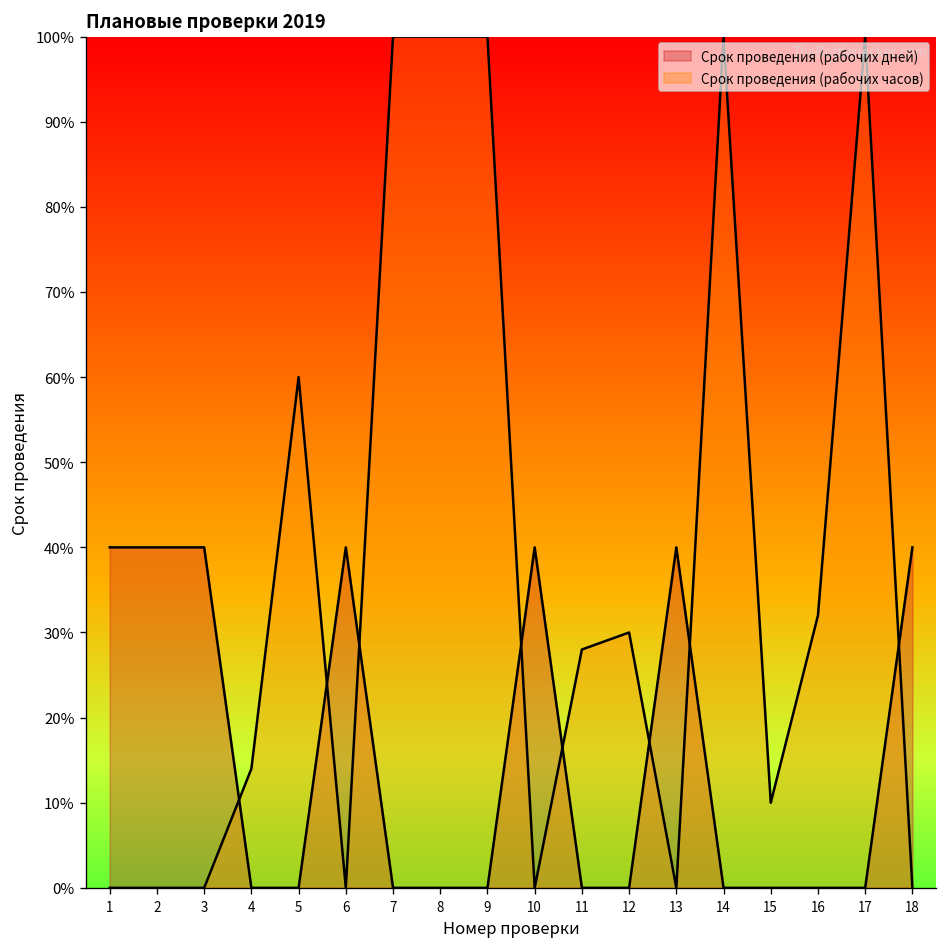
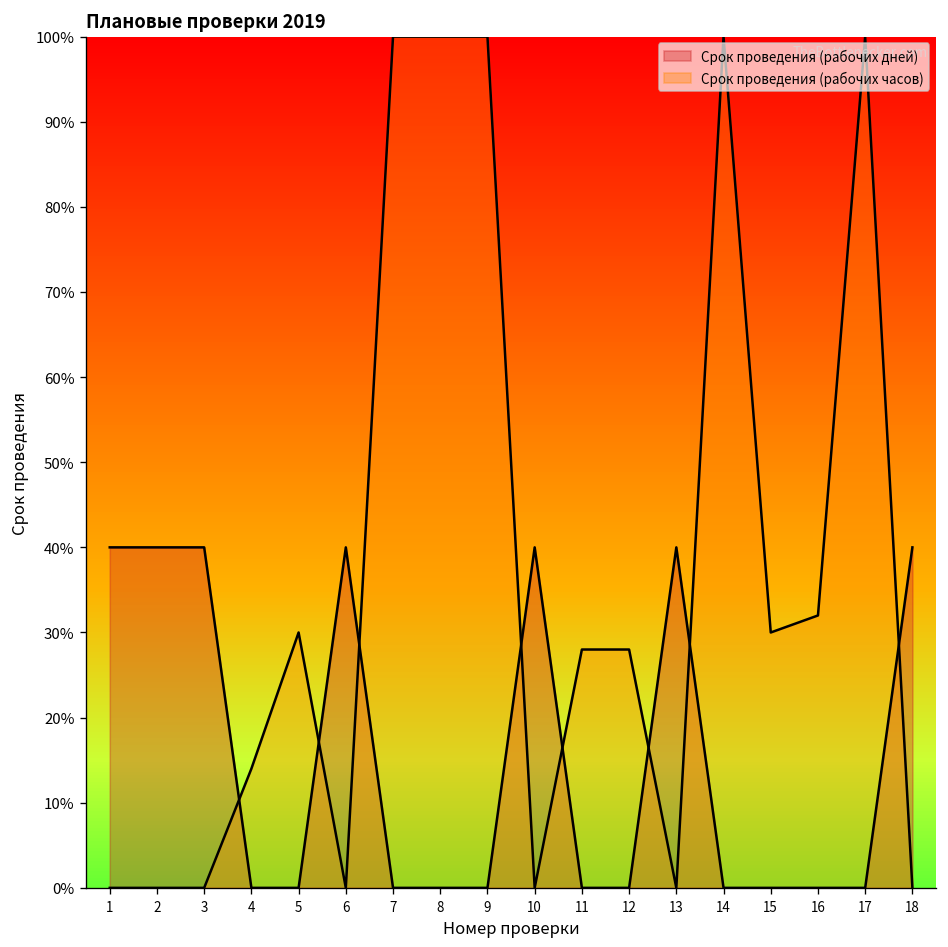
  {
    "Срок проведения (рабочих дней)": {
      "1": "40%",
      "2": "40%",
      "3": "40%",
      "4": "0%",
      "5": "0%",
      "6": "40%",
      "7": "0%",
      "8": "0%",
      "9": "0%",
      "10": "40%",
      "11": "0%",
      "12": "0%",
      "13": "40%",
      "14": "0%",
      "15": "0%",
      "16": "0%",
      "17": "0%",
      "18": "40%"
    },
    "Срок проведения (рабочих часов)": {
      "1": "0%",
      "2": "0%",
      "3": "0%",
      "4": "14%",
-     "5": "60%",
+     "5": "30%",
      "6": "0%",
      "7": "100%",
      "8": "100%",
      "9": "100%",
      "10": "0%",
      "11": "28%",
-     "12": "30%",
+     "12": "28%",
      "13": "0%",
      "14": "100%",
-     "15": "10%",
+     "15": "30%",
      "16": "32%",
      "17": "100%",
      "18": "0%"
    }
  }
